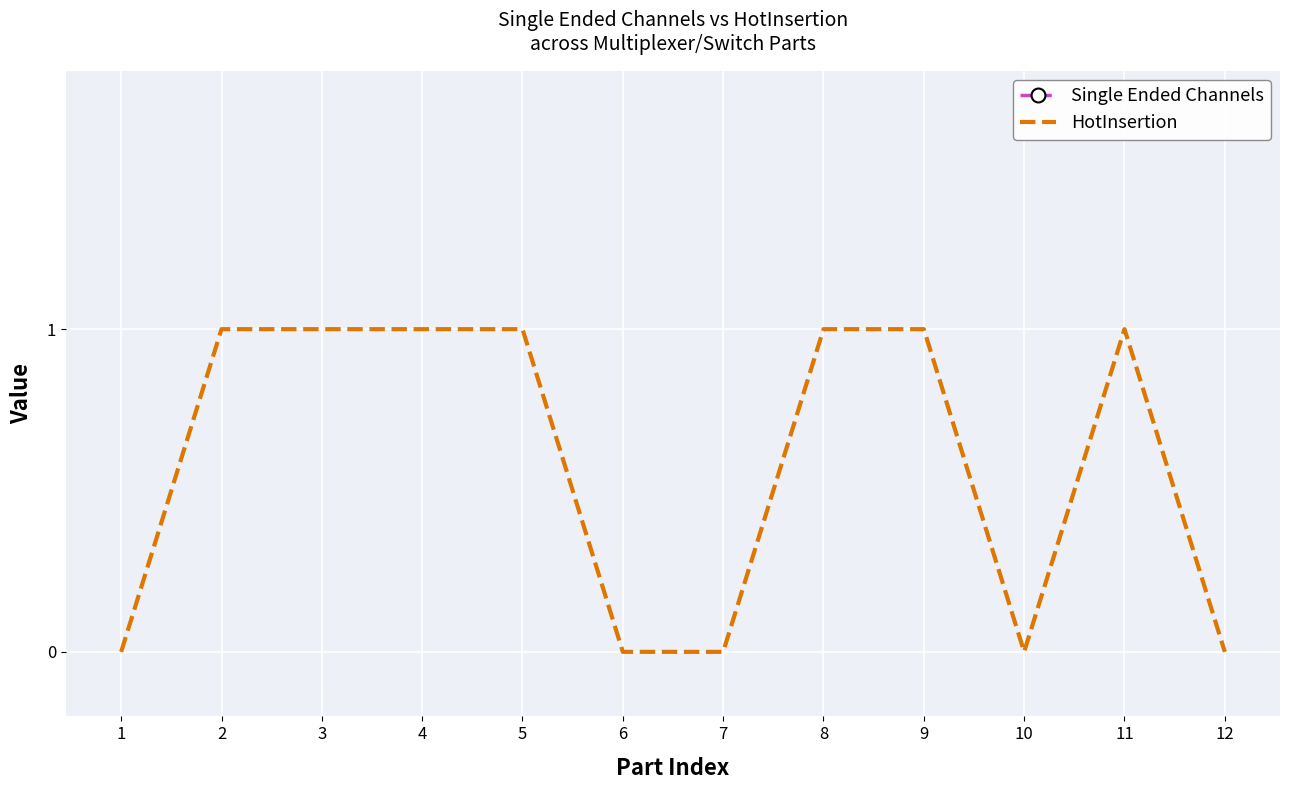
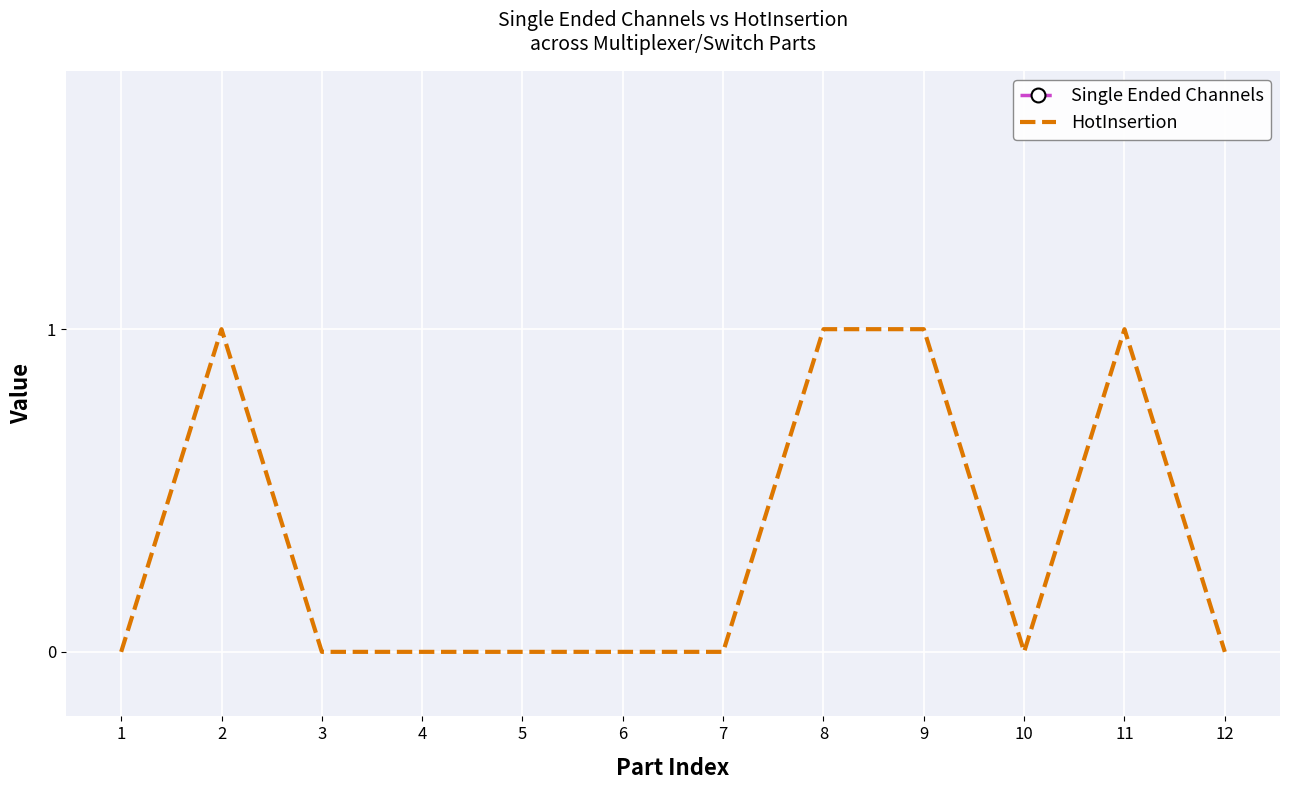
  {
    "HotInsertion": {
      "1": 0,
      "2": 1,
-     "3": 1,
-     "4": 1,
-     "5": 1,
+     "3": 0,
+     "4": 0,
+     "5": 0,
      "6": 0,
      "7": 0,
      "8": 1,
      "9": 1,
      "10": 0,
      "11": 1,
      "12": 0
    }
  }
